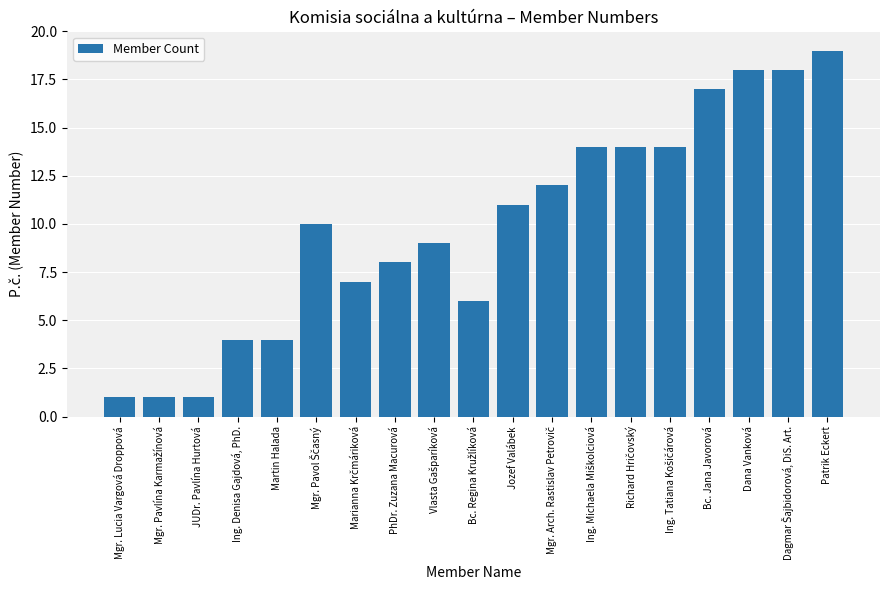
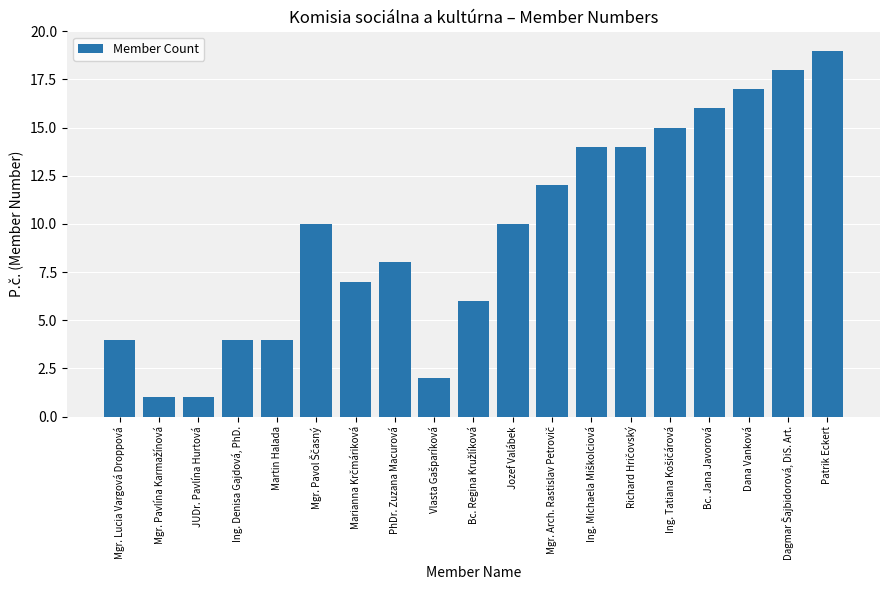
  {
-   "Mgr. Lucia Vargová Droppová": 1,
+   "Mgr. Lucia Vargová Droppová": 4,
    "Mgr. Pavlína Karmažínová": 1,
    "JUDr. Pavlína Hurtová": 1,
    "Ing. Denisa Gajdová, PhD.": 4,
    "Martin Halada": 4,
    "Mgr. Pavol Ščasný": 10,
    "Marianna Krčmáriková": 7,
    "PhDr. Zuzana Macurová": 8,
-   "Vlasta Gašparíková": 9,
+   "Vlasta Gašparíková": 2,
    "Bc. Regina Kružlíková": 6,
-   "Jozef Valábek": 11,
+   "Jozef Valábek": 10,
    "Mgr. Arch. Rastislav Petrovič": 12,
    "Ing. Michaela Miškolciová": 14,
    "Richard Hričovský": 14,
-   "Ing. Tatiana Košičárová": 14,
-   "Bc. Jana Javorová": 17,
-   "Dana Vanková": 18,
+   "Ing. Tatiana Košičárová": 15,
+   "Bc. Jana Javorová": 16,
+   "Dana Vanková": 17,
    "Dagmar Šajbidorová, DiS. Art.": 18,
    "Patrik Eckert": 19
  }
